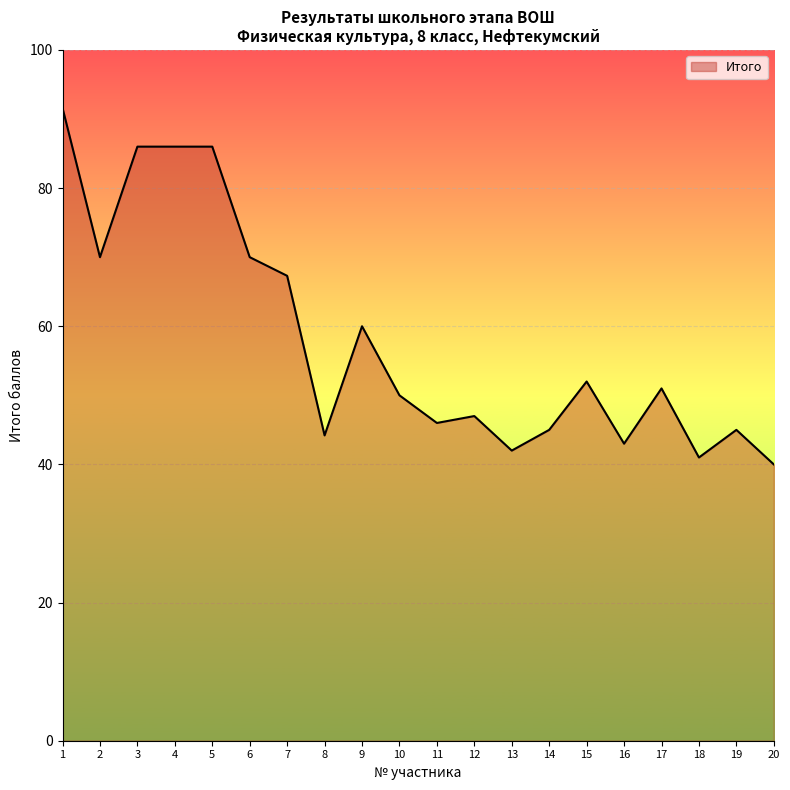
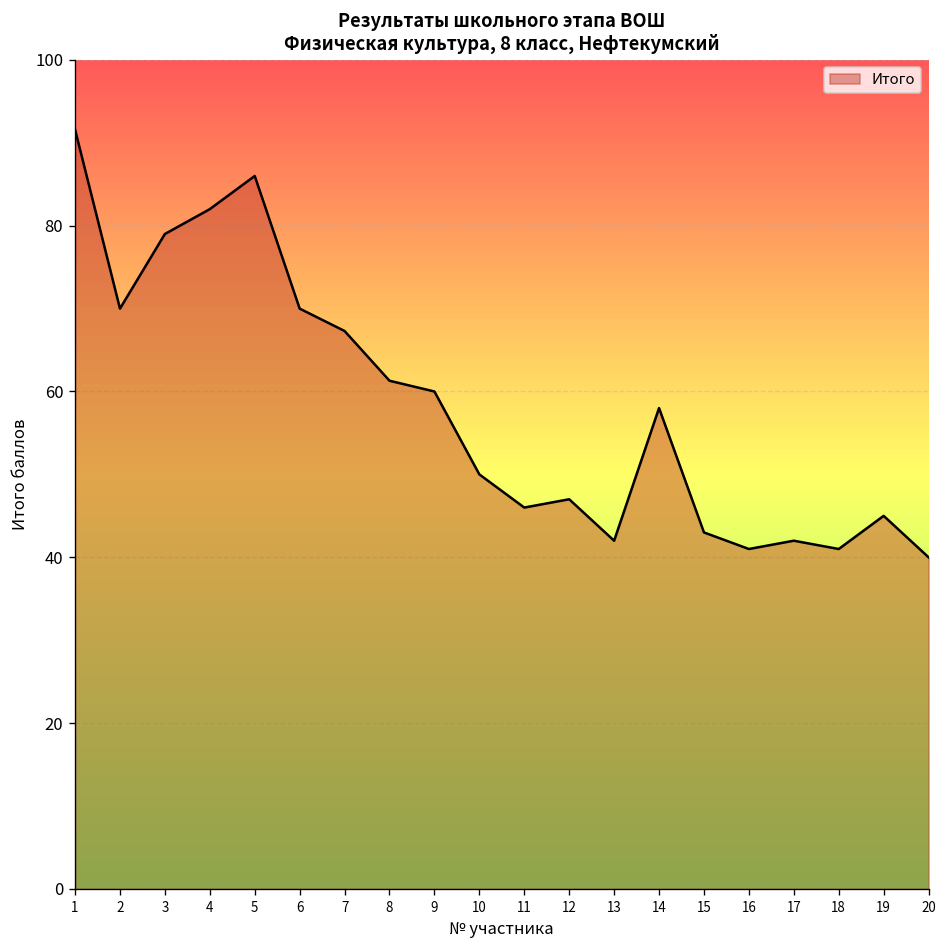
  {
    "1": 92,
    "2": 70,
-   "3": 86,
-   "4": 86,
+   "3": 79,
+   "4": 82,
    "5": 86,
    "6": 70,
    "7": 67,
-   "8": 44,
+   "8": 61,
    "9": 60,
    "10": 50,
    "11": 46,
    "12": 47,
    "13": 42,
-   "14": 45,
-   "15": 52,
-   "16": 43,
-   "17": 51,
+   "14": 58,
+   "15": 43,
+   "16": 41,
+   "17": 42,
    "18": 41,
    "19": 45,
    "20": 40
  }
